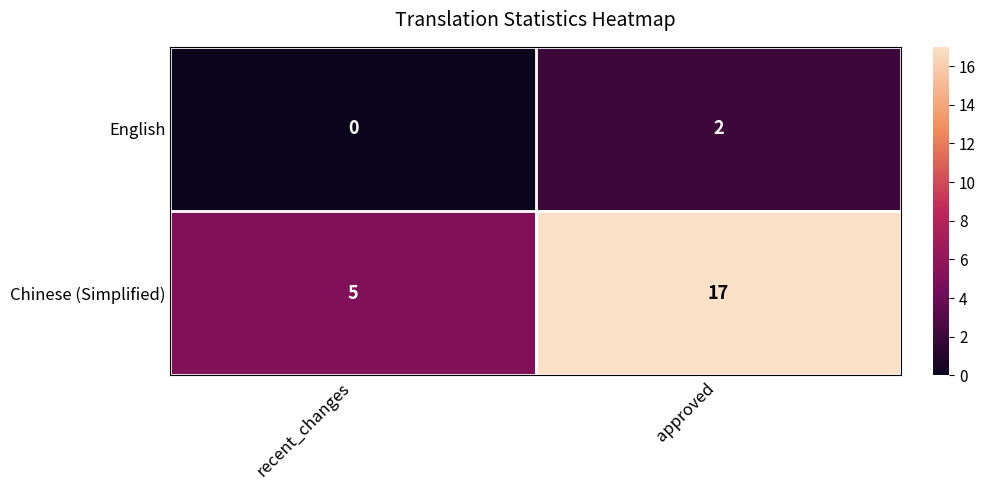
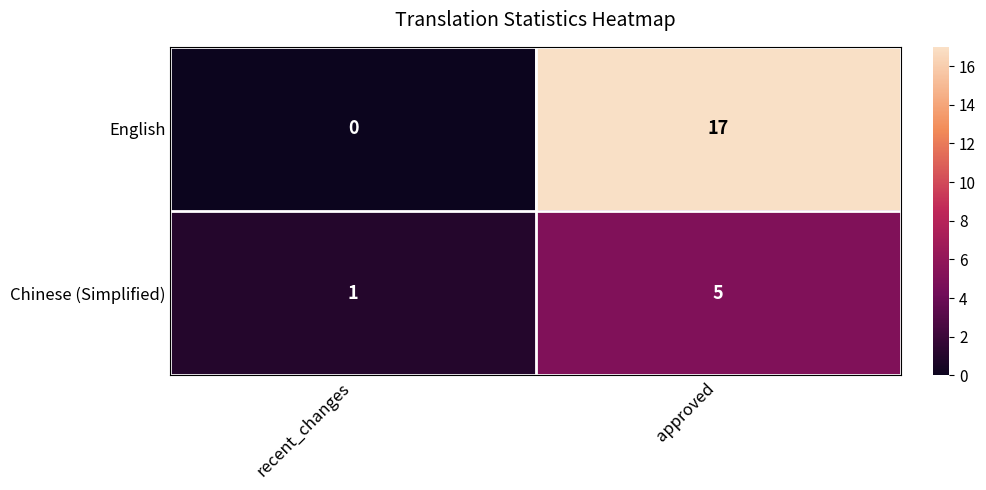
  {
    "English": {
      "recent_changes": 0,
-     "approved": 2
+     "approved": 17
    },
    "Chinese (Simplified)": {
-     "recent_changes": 5,
-     "approved": 17
+     "recent_changes": 1,
+     "approved": 5
    }
  }
